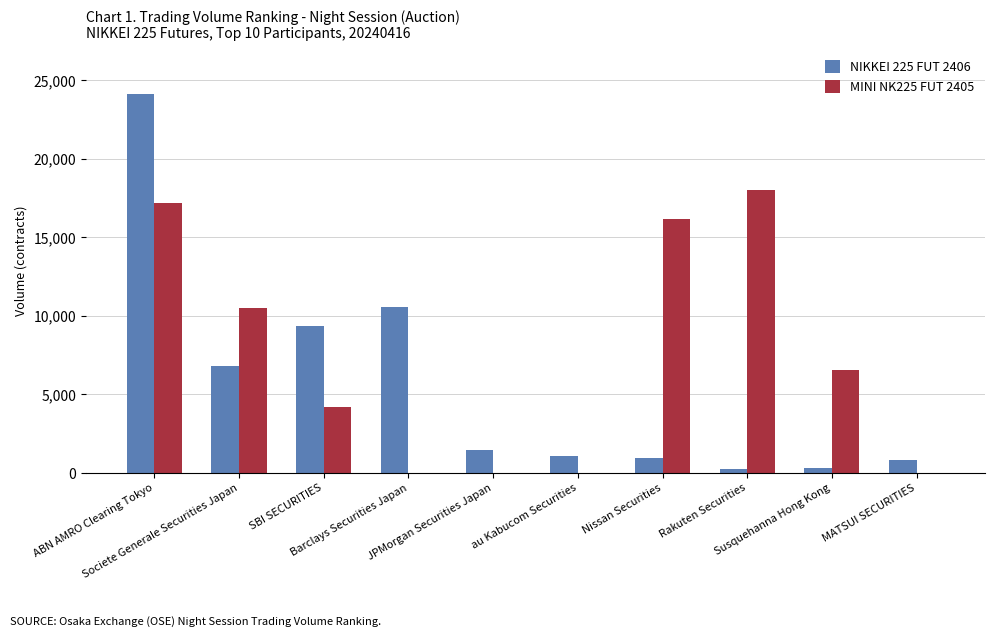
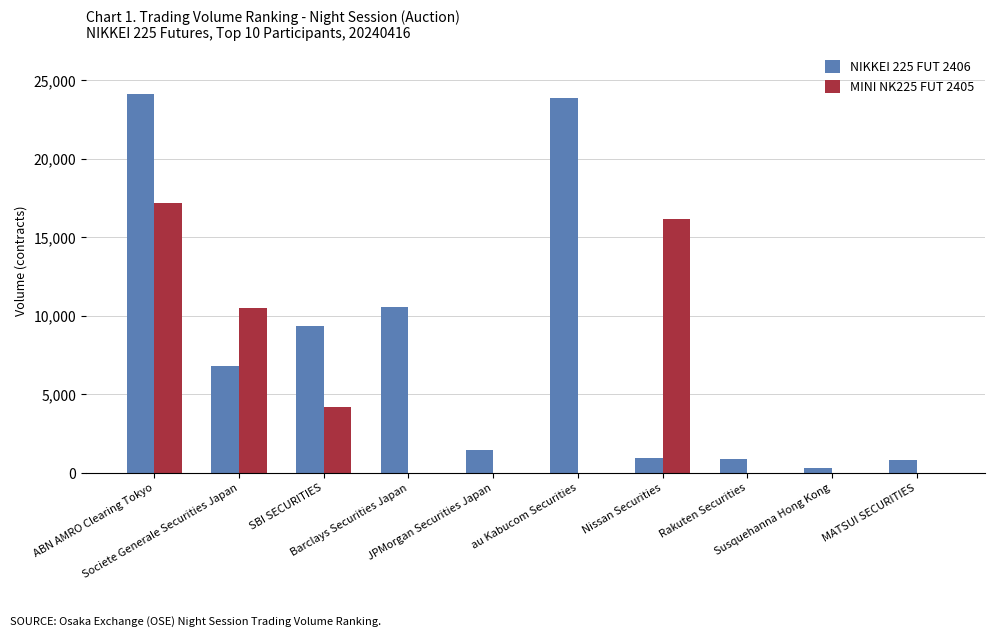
  {
    "NIKKEI 225 FUT 2406": {
      "ABN AMRO Clearing Tokyo": "24,100",
      "Societe Generale Securities Japan": "6,800",
      "SBI SECURITIES": "9,300",
      "Barclays Securities Japan": "10,600",
      "JPMorgan Securities Japan": "1,500",
-     "au Kabucom Securities": "1,100",
+     "au Kabucom Securities": "23,900",
      "Nissan Securities": "900",
-     "Rakuten Securities": "300",
+     "Rakuten Securities": "900",
      "Susquehanna Hong Kong": "300",
      "MATSUI SECURITIES": "800"
    },
    "MINI NK225 FUT 2405": {
      "ABN AMRO Clearing Tokyo": "17,200",
      "Societe Generale Securities Japan": "10,500",
      "SBI SECURITIES": "4,200",
      "Barclays Securities Japan": "0",
      "JPMorgan Securities Japan": "0",
      "au Kabucom Securities": "0",
      "Nissan Securities": "16,200",
-     "Rakuten Securities": "18,000",
-     "Susquehanna Hong Kong": "6,500",
+     "Rakuten Securities": "0",
+     "Susquehanna Hong Kong": "0",
      "MATSUI SECURITIES": "0"
    }
  }
